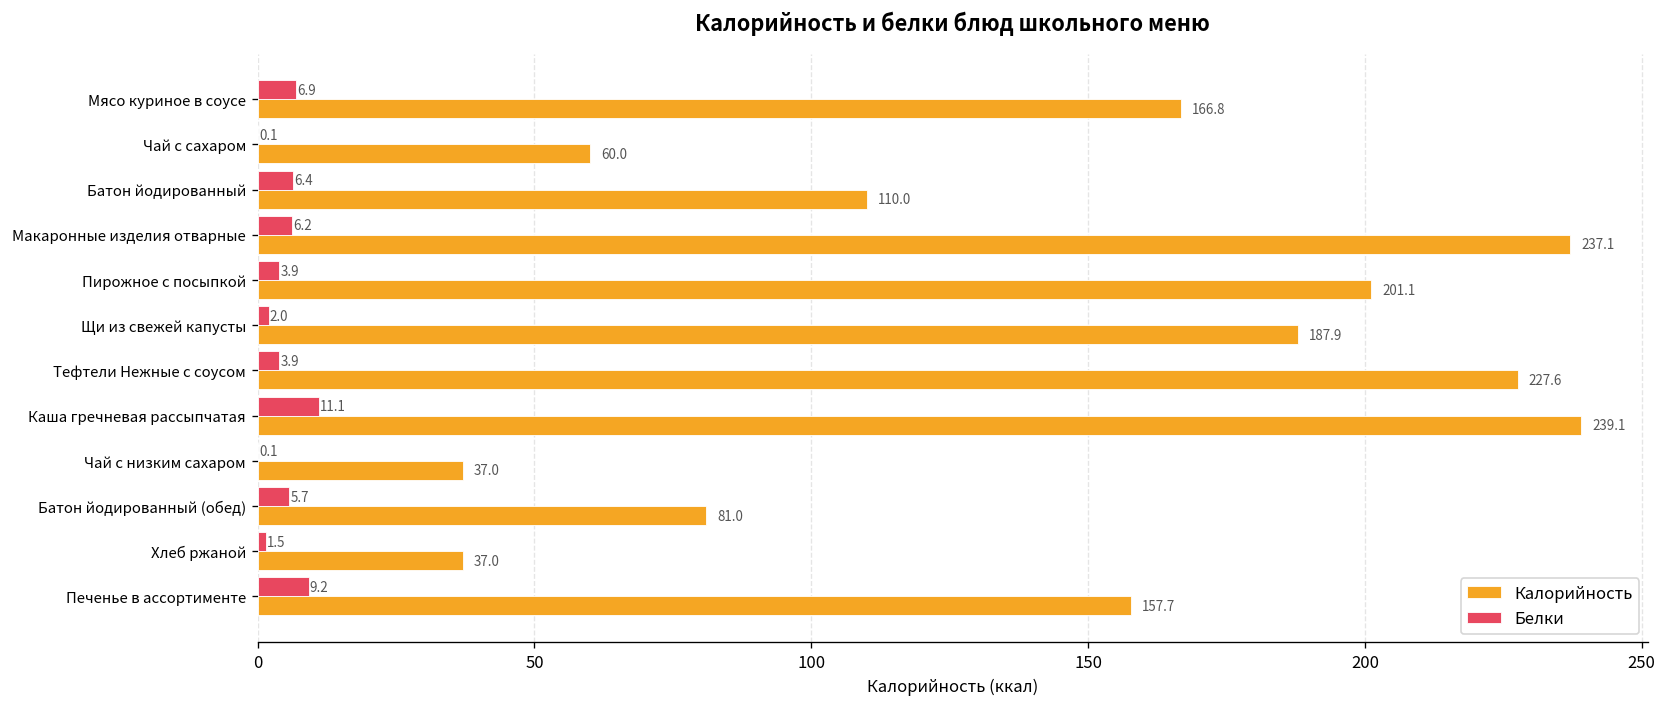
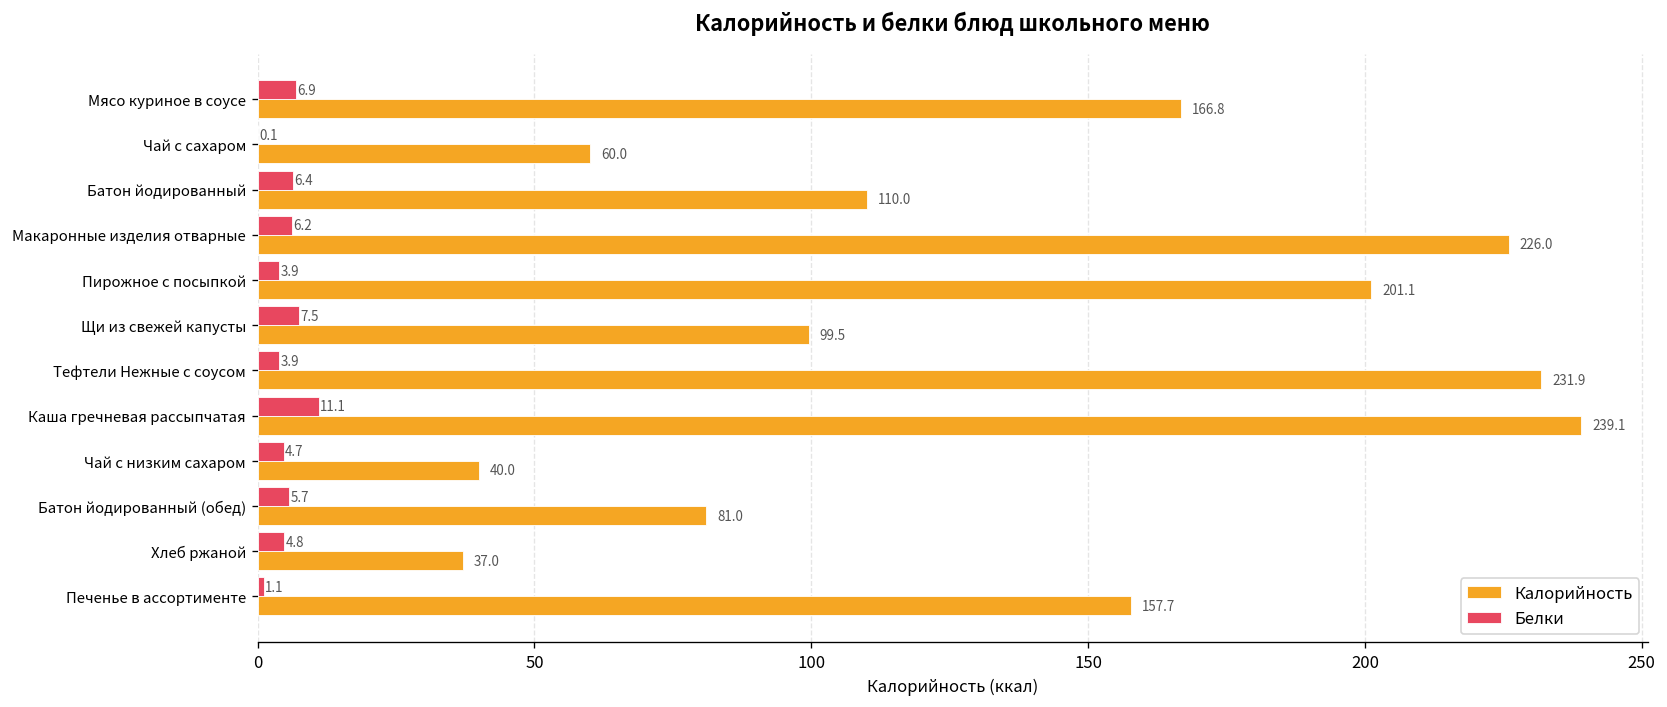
  {
    "Калорийность": {
      "Мясо куриное в соусе": 166.8,
      "Чай с сахаром": 60.0,
      "Батон йодированный": 110.0,
-     "Макаронные изделия отварные": 237.1,
+     "Макаронные изделия отварные": 226.0,
      "Пирожное с посыпкой": 201.1,
-     "Щи из свежей капусты": 187.9,
-     "Тефтели Нежные с соусом": 227.6,
+     "Щи из свежей капусты": 99.5,
+     "Тефтели Нежные с соусом": 231.9,
      "Каша гречневая рассыпчатая": 239.1,
-     "Чай с низким сахаром": 37.0,
+     "Чай с низким сахаром": 40.0,
      "Батон йодированный (обед)": 81.0,
      "Хлеб ржаной": 37.0,
      "Печенье в ассортименте": 157.7
    },
    "Белки": {
      "Мясо куриное в соусе": 6.9,
      "Чай с сахаром": 0.1,
      "Батон йодированный": 6.4,
      "Макаронные изделия отварные": 6.2,
      "Пирожное с посыпкой": 3.9,
-     "Щи из свежей капусты": 2.0,
+     "Щи из свежей капусты": 7.5,
      "Тефтели Нежные с соусом": 3.9,
      "Каша гречневая рассыпчатая": 11.1,
-     "Чай с низким сахаром": 0.1,
+     "Чай с низким сахаром": 4.7,
      "Батон йодированный (обед)": 5.7,
-     "Хлеб ржаной": 1.5,
-     "Печенье в ассортименте": 9.2
+     "Хлеб ржаной": 4.8,
+     "Печенье в ассортименте": 1.1
    }
  }
